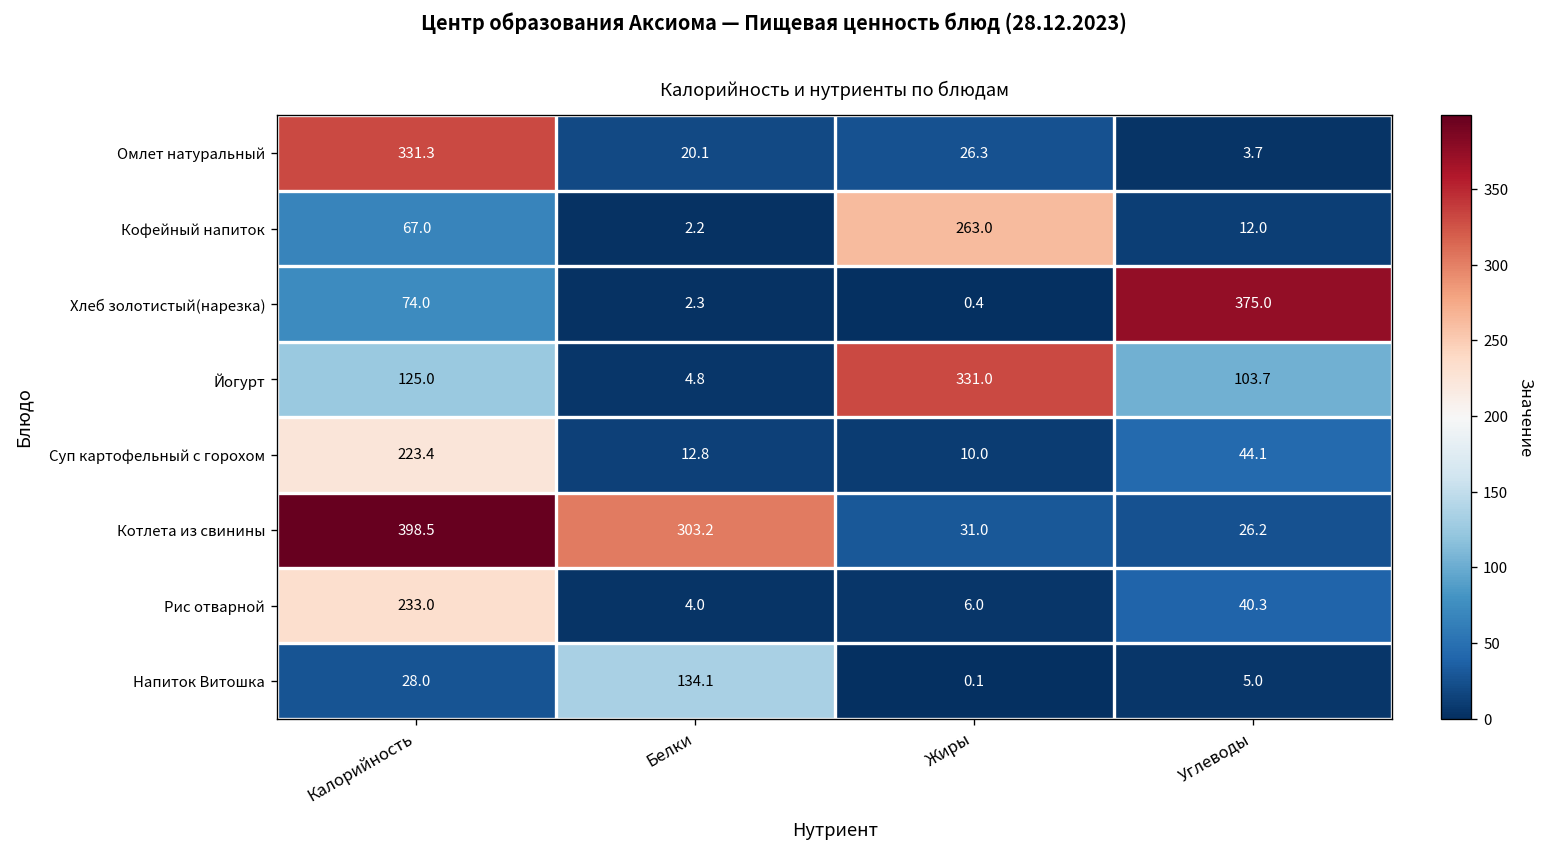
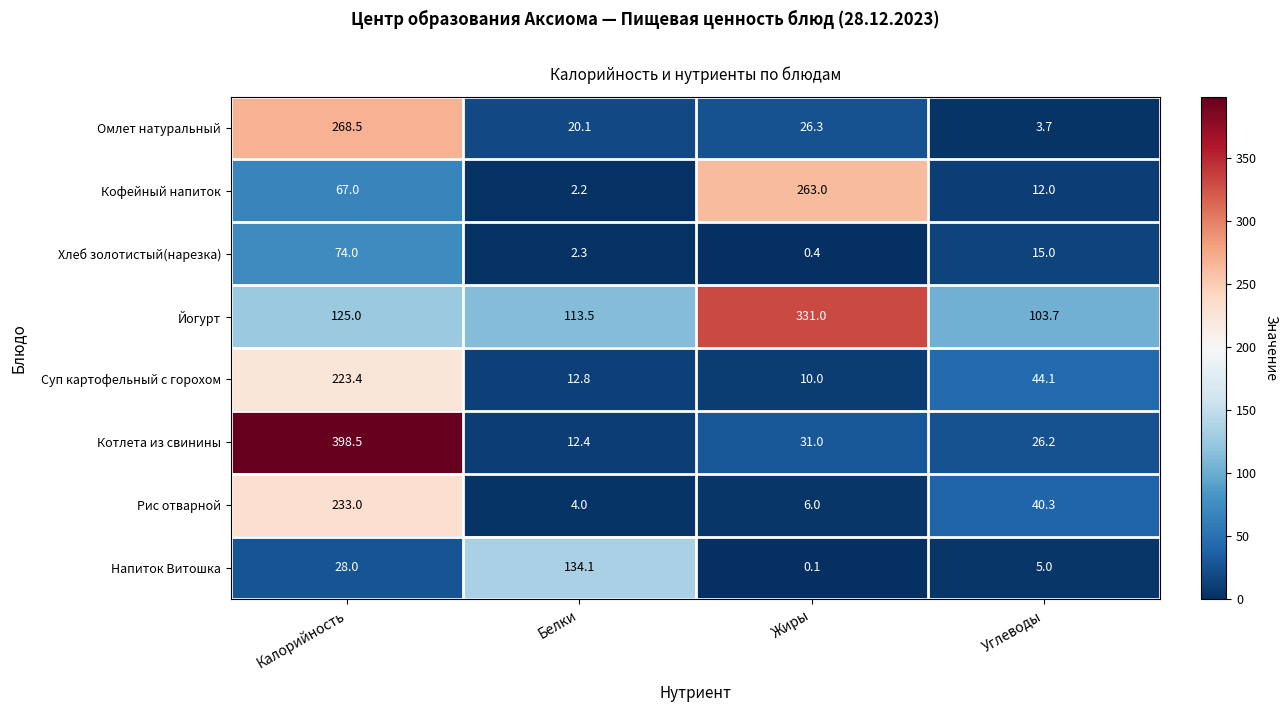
  {
    "Омлет натуральный": {
-     "Калорийность": 331.3,
+     "Калорийность": 268.5,
      "Белки": 20.1,
      "Жиры": 26.3,
      "Углеводы": 3.7
    },
    "Кофейный напиток": {
      "Калорийность": 67.0,
      "Белки": 2.2,
      "Жиры": 263.0,
      "Углеводы": 12.0
    },
    "Хлеб золотистый(нарезка)": {
      "Калорийность": 74.0,
      "Белки": 2.3,
      "Жиры": 0.4,
-     "Углеводы": 375.0
+     "Углеводы": 15.0
    },
    "Йогурт": {
      "Калорийность": 125.0,
-     "Белки": 4.8,
+     "Белки": 113.5,
      "Жиры": 331.0,
      "Углеводы": 103.7
    },
    "Суп картофельный с горохом": {
      "Калорийность": 223.4,
      "Белки": 12.8,
      "Жиры": 10.0,
      "Углеводы": 44.1
    },
    "Котлета из свинины": {
      "Калорийность": 398.5,
-     "Белки": 303.2,
+     "Белки": 12.4,
      "Жиры": 31.0,
      "Углеводы": 26.2
    },
    "Рис отварной": {
      "Калорийность": 233.0,
      "Белки": 4.0,
      "Жиры": 6.0,
      "Углеводы": 40.3
    },
    "Напиток Витошка": {
      "Калорийность": 28.0,
      "Белки": 134.1,
      "Жиры": 0.1,
      "Углеводы": 5.0
    }
  }
